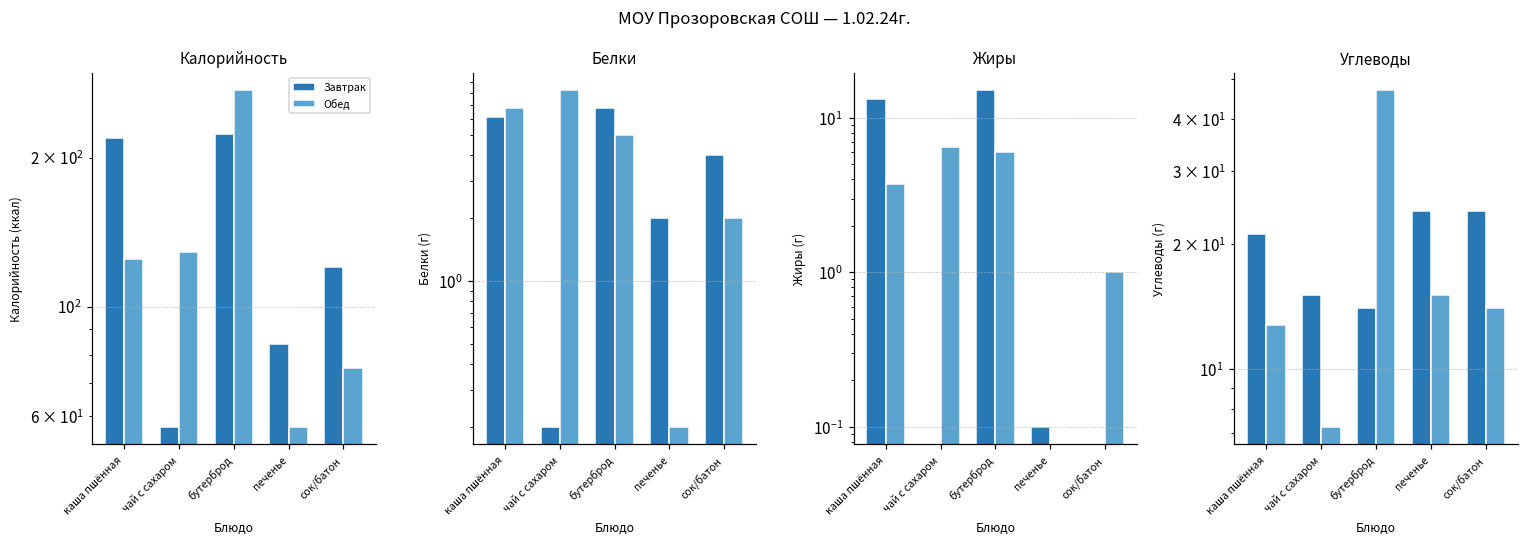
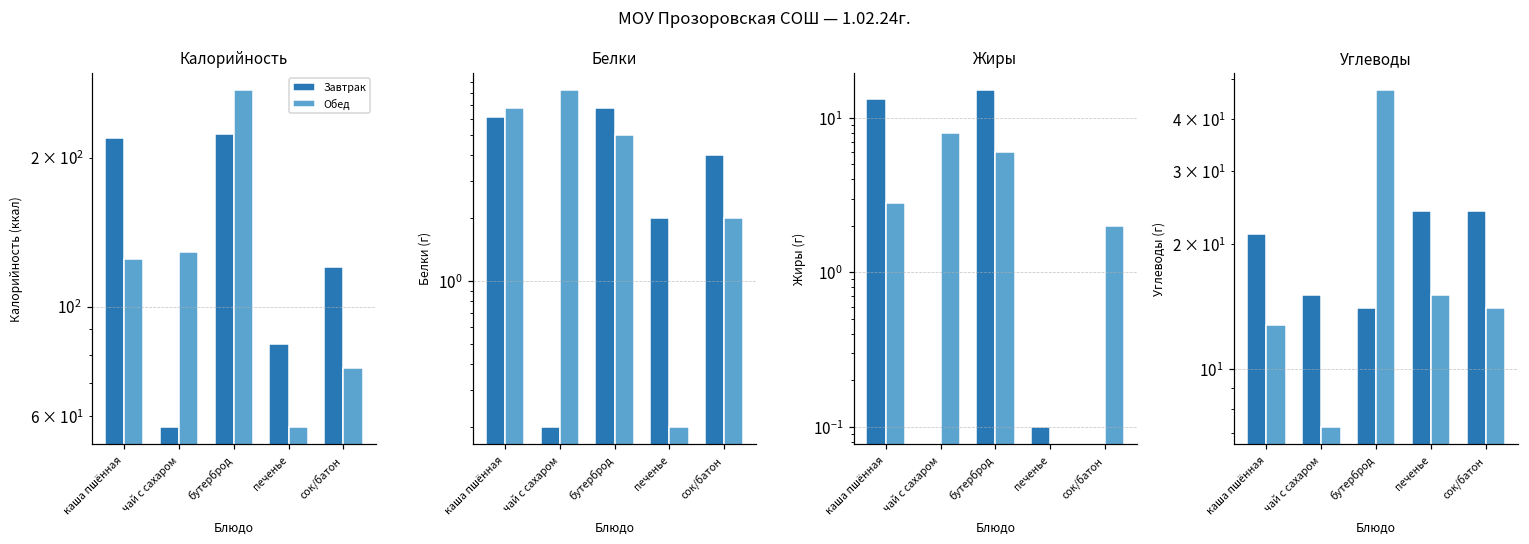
  {
    "Жиры": {
      "Завтрак": {
        "каша пшённая": 13,
        "бутерброд": 15,
        "печенье": 0.1
      },
      "Обед": {
-       "каша пшённая": 3.8,
-       "чай с сахаром": 7,
+       "каша пшённая": 2.8,
+       "чай с сахаром": 8,
        "бутерброд": 6.0,
-       "сок/батон": 1
+       "сок/батон": 2
      }
    }
  }
